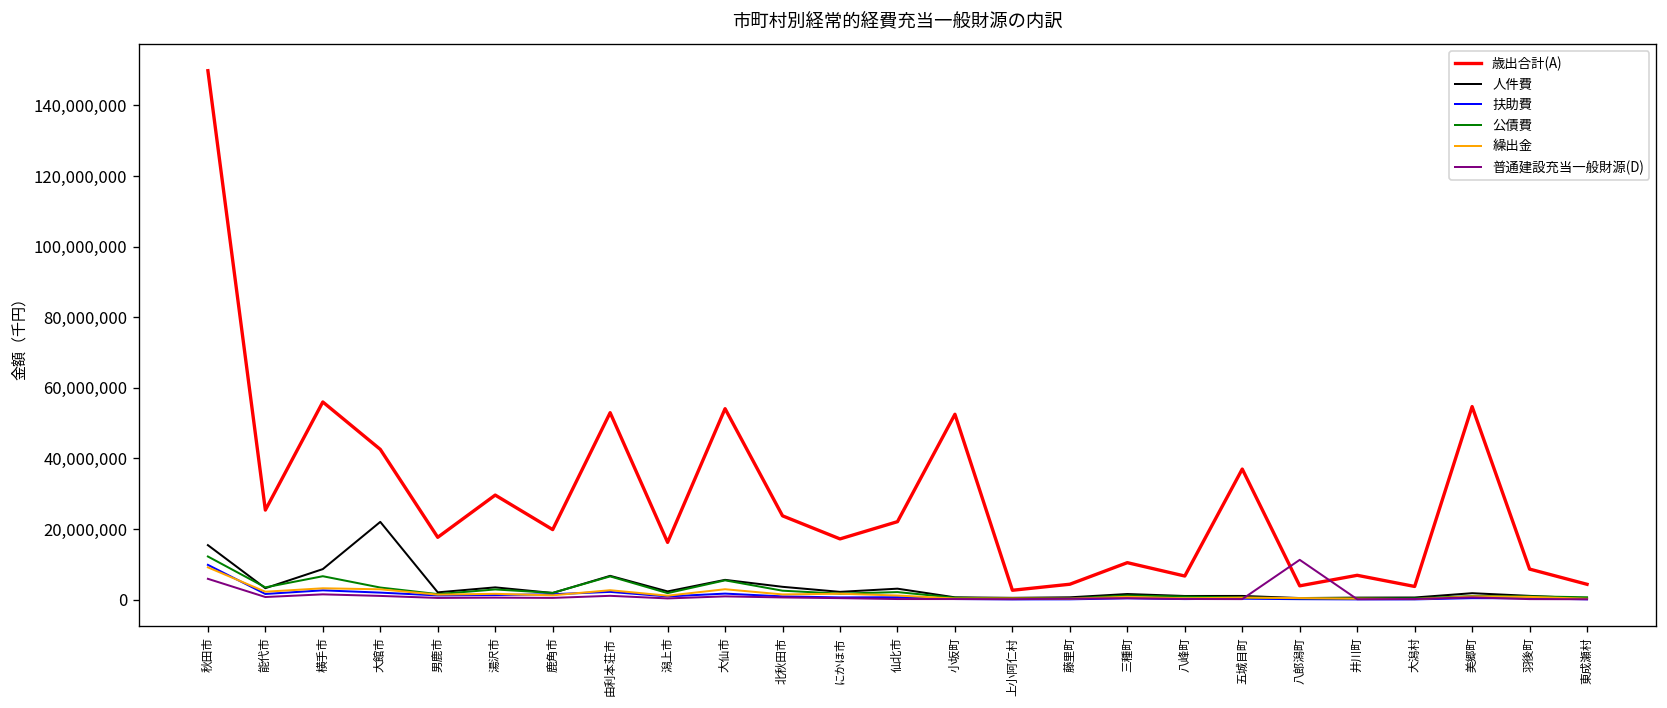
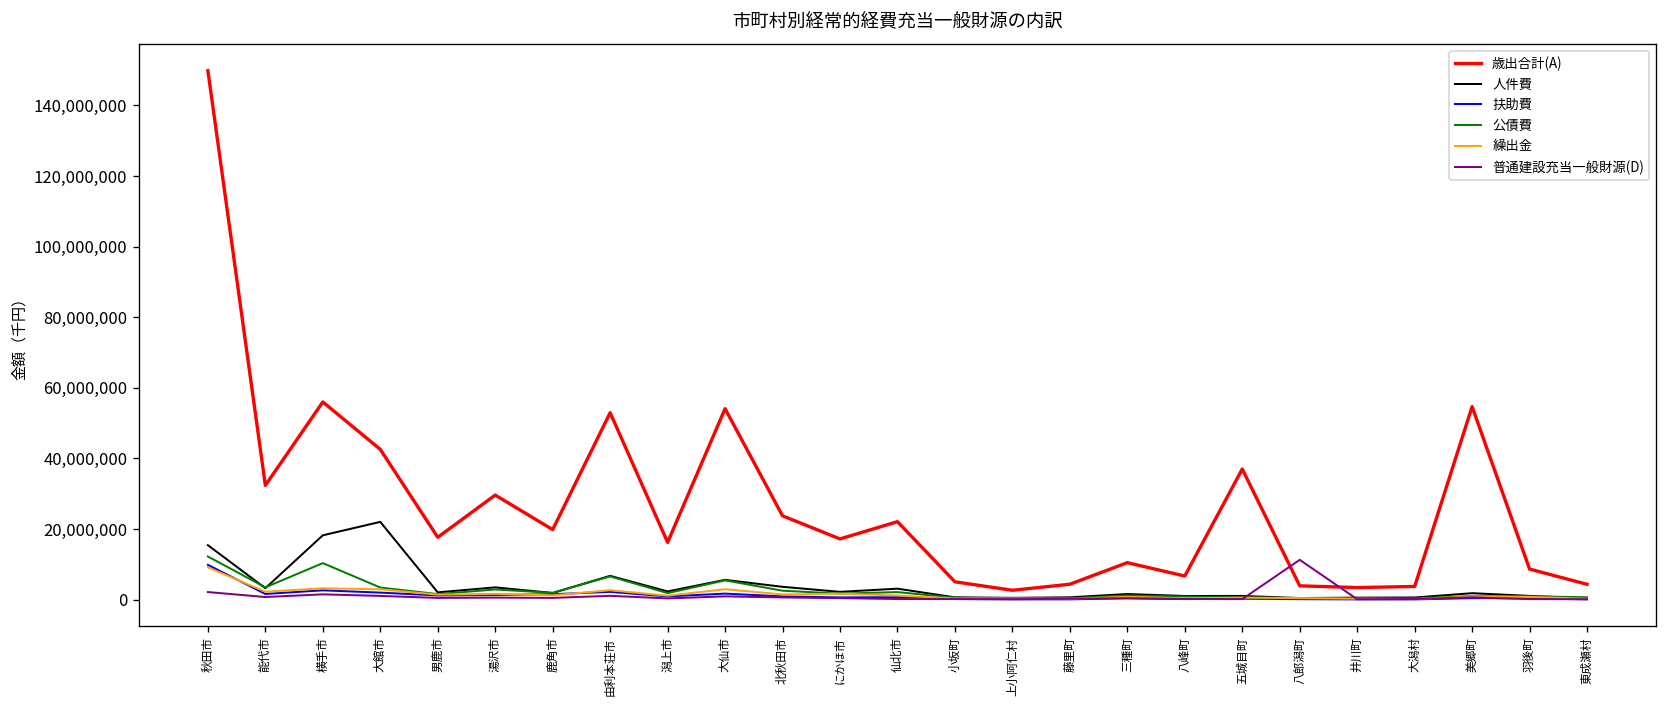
  {
    "歳出合計(A)": {
      "秋田市": "150,000,000",
-     "能代市": "25,000,000",
+     "能代市": "32,000,000",
      "横手市": "56,000,000",
      "大館市": "43,000,000",
      "男鹿市": "18,000,000",
      "湯沢市": "30,000,000",
      "鹿角市": "20,000,000",
      "由利本荘市": "53,000,000",
      "潟上市": "16,000,000",
      "大仙市": "54,000,000",
      "北秋田市": "24,000,000",
      "にかほ市": "17,000,000",
      "仙北市": "22,000,000",
-     "小坂町": "52,000,000",
+     "小坂町": "5,000,000",
      "上小阿仁村": "3,000,000",
      "藤里町": "4,000,000",
      "三種町": "10,000,000",
      "八峰町": "7,000,000",
      "五城目町": "37,000,000",
      "八郎潟町": "4,000,000",
-     "井川町": "7,000,000",
+     "井川町": "3,000,000",
      "大潟村": "4,000,000",
      "美郷町": "55,000,000",
      "羽後町": "9,000,000",
      "東成瀬村": "4,000,000"
    },
    "人件費": {
      "秋田市": "15,000,000",
-     "横手市": "9,000,000",
+     "横手市": "18,000,000",
      "大館市": "22,000,000",
      "北秋田市": "4,000,000",
      "仙北市": "3,000,000"
    },
    "扶助費": {
      "大館市": "2,000,000"
    },
    "公債費": {
      "秋田市": "12,000,000",
-     "横手市": "7,000,000",
+     "横手市": "10,000,000",
      "北秋田市": "3,000,000",
      "仙北市": "2,000,000"
    },
    "繰出金": {
      "大仙市": "3,000,000"
    },
    "普通建設充当一般財源(D)": {
-     "秋田市": "6,000,000",
+     "秋田市": "2,000,000",
      "横手市": "1,000,000",
      "大館市": "1,000,000",
      "由利本荘市": "1,000,000",
      "八郎潟町": "11,000,000"
    }
  }
